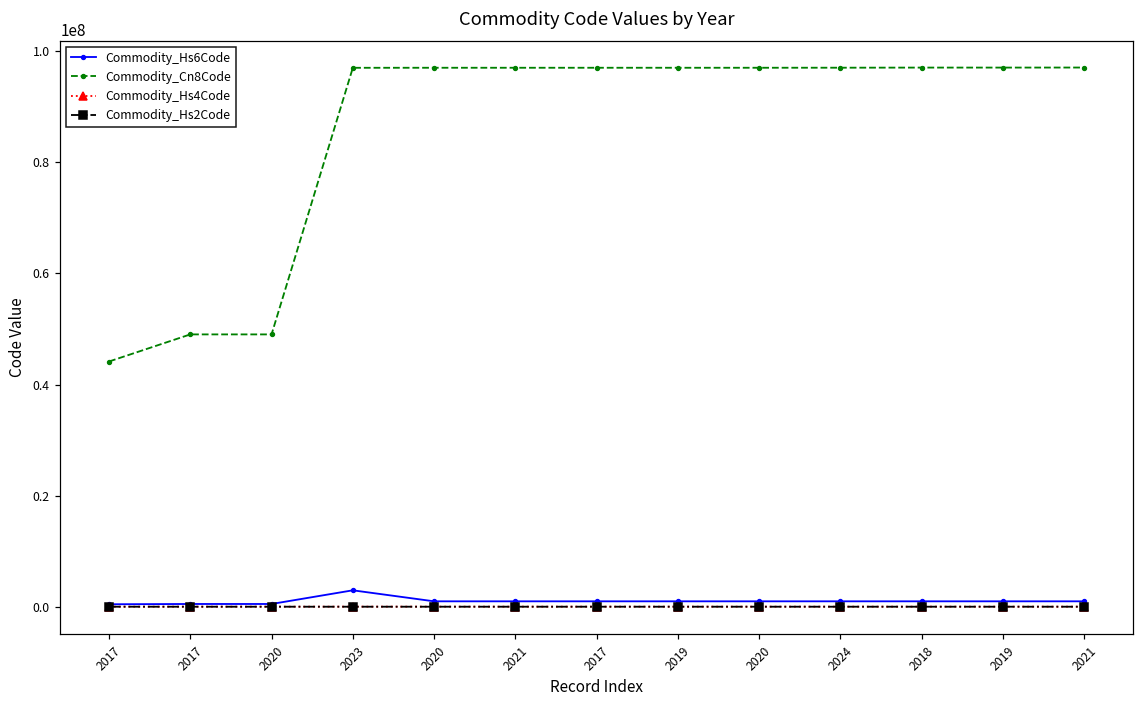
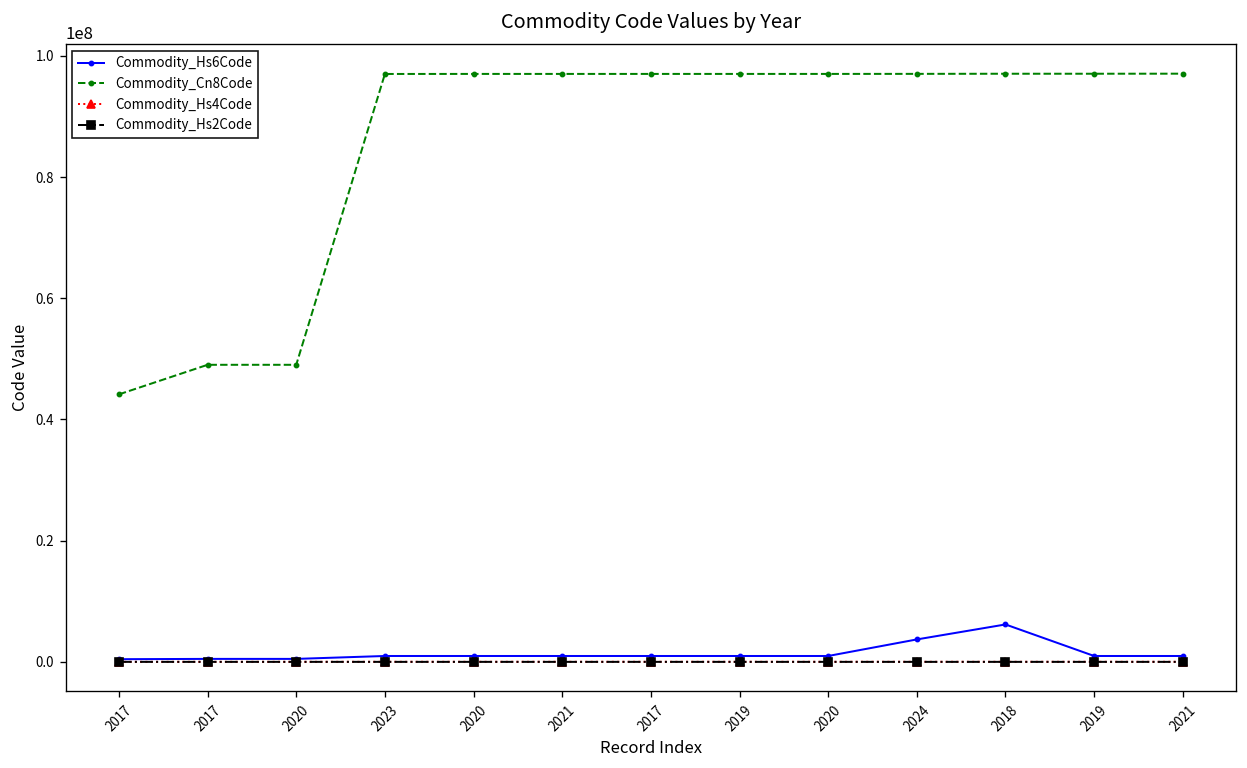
  {
    "Commodity_Hs6Code": {
-     "2023": 3000000,
-     "2024": 1000000,
-     "2018": 1000000
+     "2023": 1000000,
+     "2024": 4000000,
+     "2018": 6000000
    },
    "Commodity_Cn8Code": {
      "2023": 97000000,
      "2024": 97000000,
      "2018": 97000000
    },
    "Commodity_Hs2Code": {
      "2023": 0,
      "2024": 0,
      "2018": 0
    }
  }
